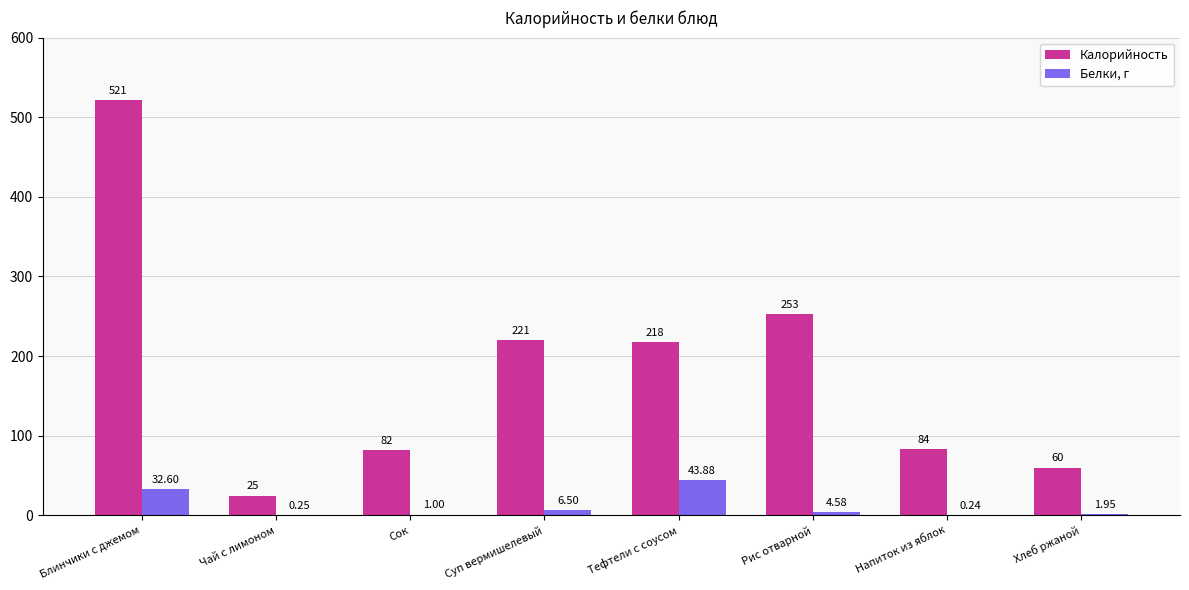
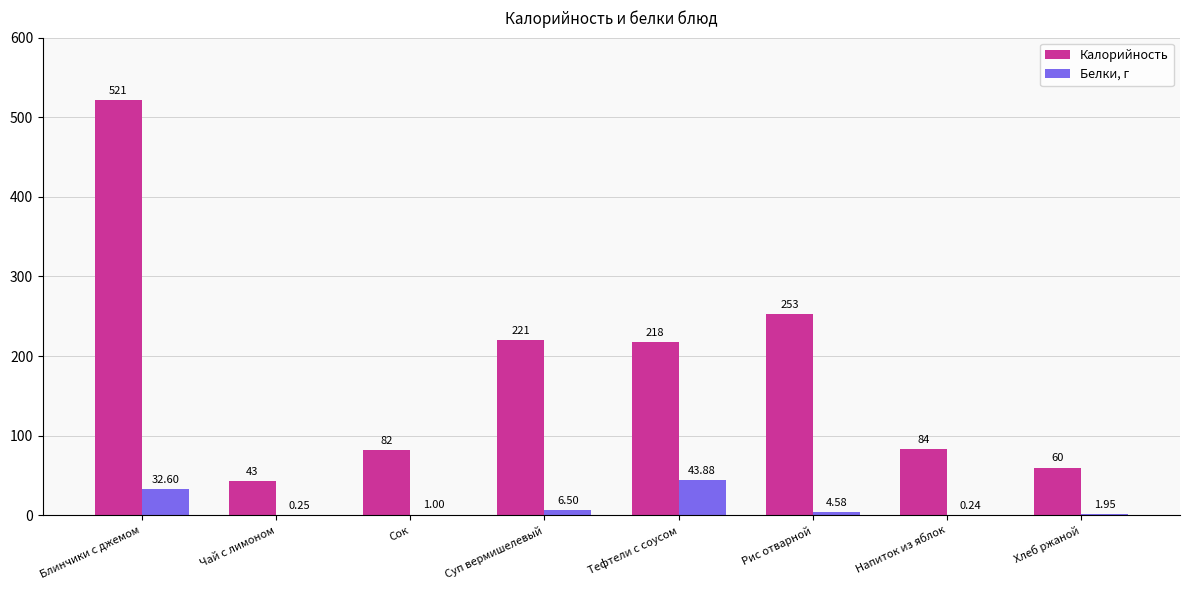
  {
    "Калорийность": {
      "Блинчики с джемом": 521,
-     "Чай с лимоном": 25,
+     "Чай с лимоном": 43,
      "Сок": 82,
      "Суп вермишелевый": 221,
      "Тефтели с соусом": 218,
      "Рис отварной": 253,
      "Напиток из яблок": 84,
      "Хлеб ржаной": 60
    },
    "Белки, г": {
      "Блинчики с джемом": 32.60,
      "Чай с лимоном": 0.25,
      "Сок": 1.00,
      "Суп вермишелевый": 6.50,
      "Тефтели с соусом": 43.88,
      "Рис отварной": 4.58,
      "Напиток из яблок": 0.24,
      "Хлеб ржаной": 1.95
    }
  }
